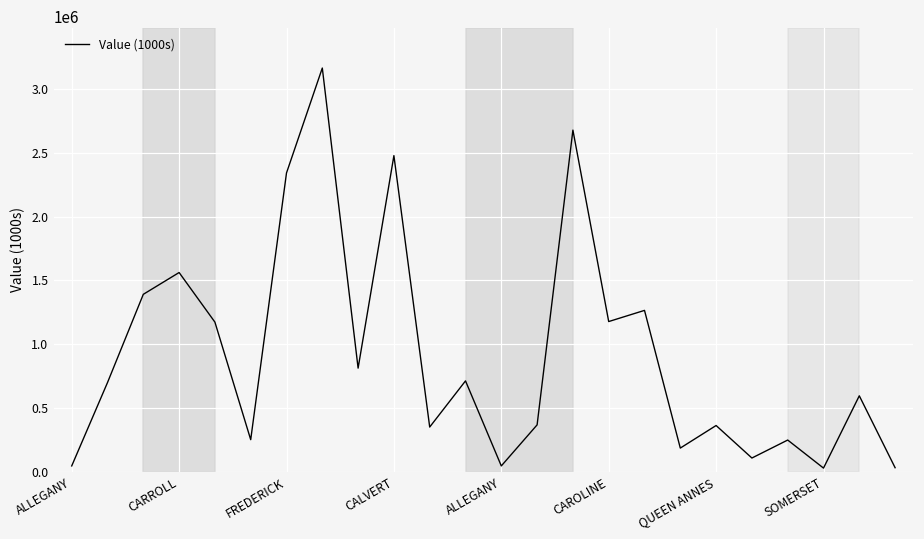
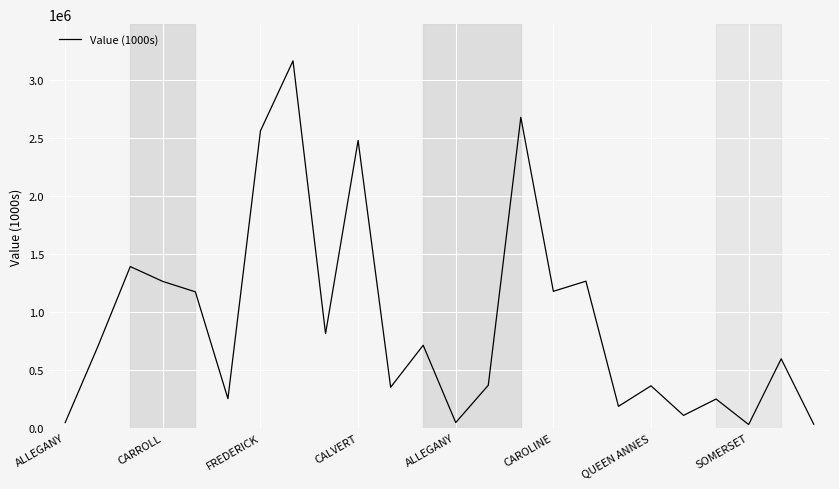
  {
-   "CARROLL": 1560000,
-   "FREDERICK": 2340000,
+   "CARROLL": 1260000,
+   "FREDERICK": 2560000,
    "CALVERT": 2480000,
    "CAROLINE": 1180000,
    "QUEEN ANNES": 360000,
    "SOMERSET": 30000
  }
